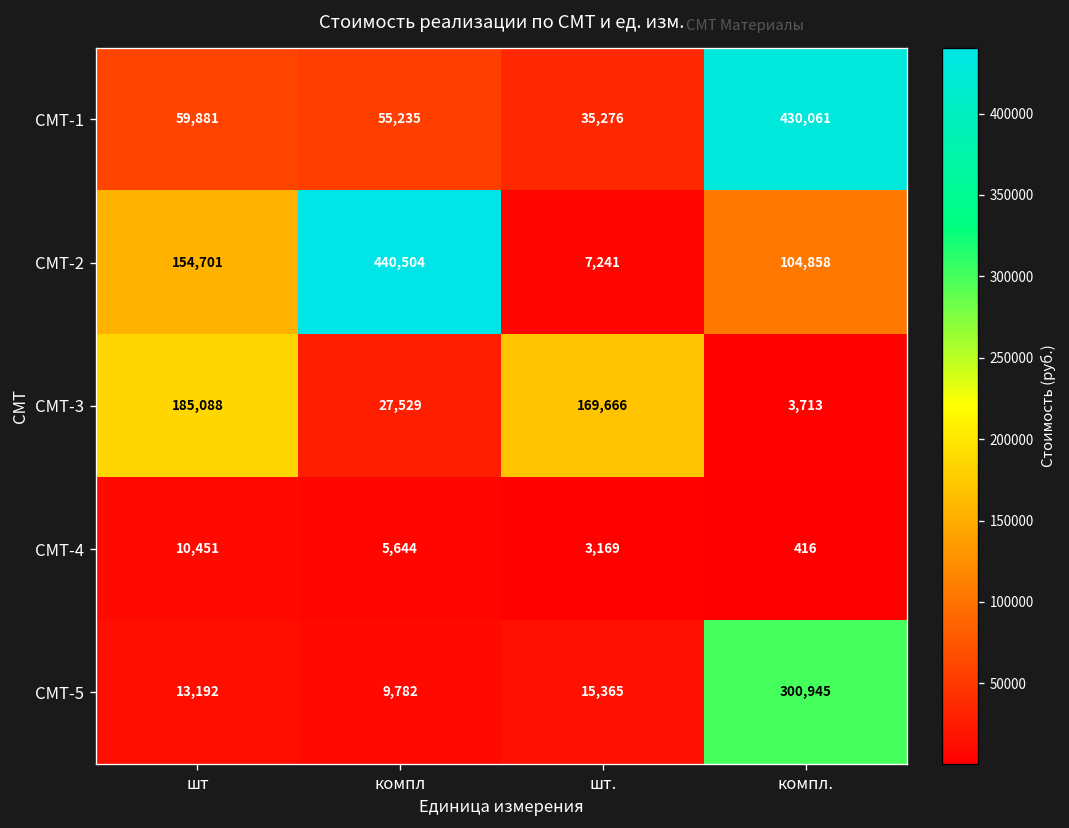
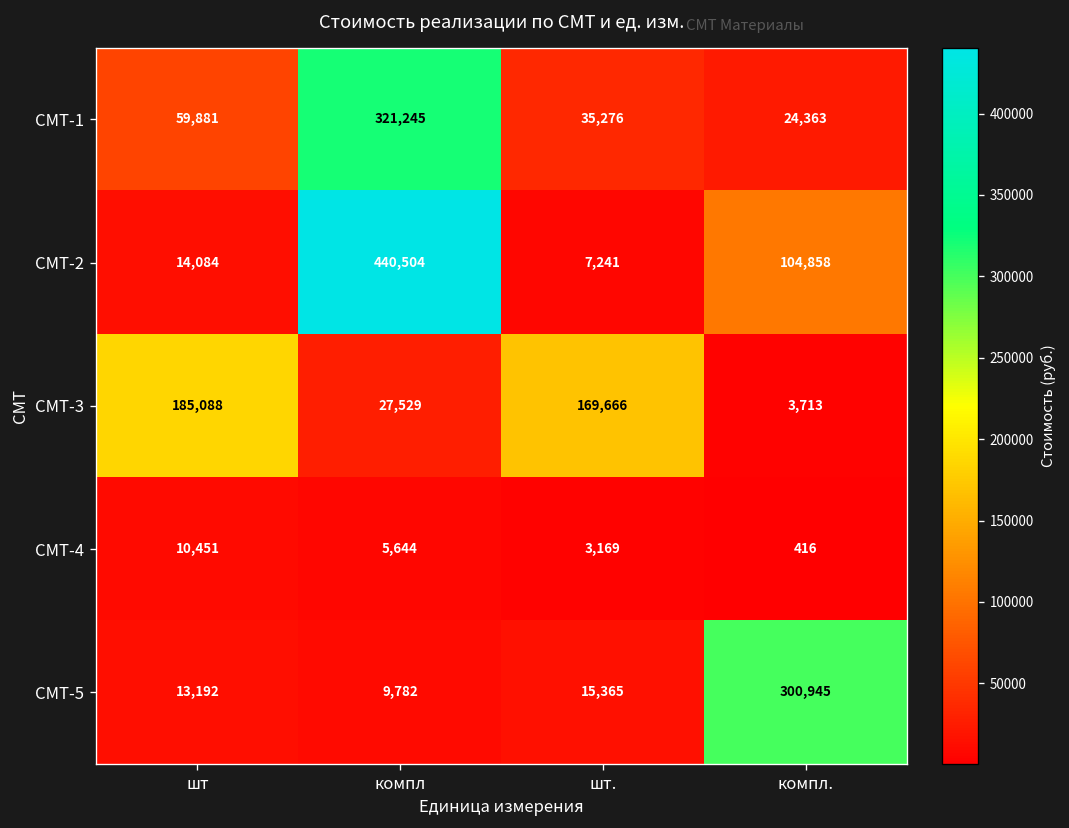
  {
    "СМТ-1": {
      "шт": "59,881",
-     "компл": "55,235",
+     "компл": "321,245",
      "шт.": "35,276",
-     "компл.": "430,061"
+     "компл.": "24,363"
    },
    "СМТ-2": {
-     "шт": "154,701",
+     "шт": "14,084",
      "компл": "440,504",
      "шт.": "7,241",
      "компл.": "104,858"
    },
    "СМТ-3": {
      "шт": "185,088",
      "компл": "27,529",
      "шт.": "169,666",
      "компл.": "3,713"
    },
    "СМТ-4": {
      "шт": "10,451",
      "компл": "5,644",
      "шт.": "3,169",
      "компл.": "416"
    },
    "СМТ-5": {
      "шт": "13,192",
      "компл": "9,782",
      "шт.": "15,365",
      "компл.": "300,945"
    }
  }
